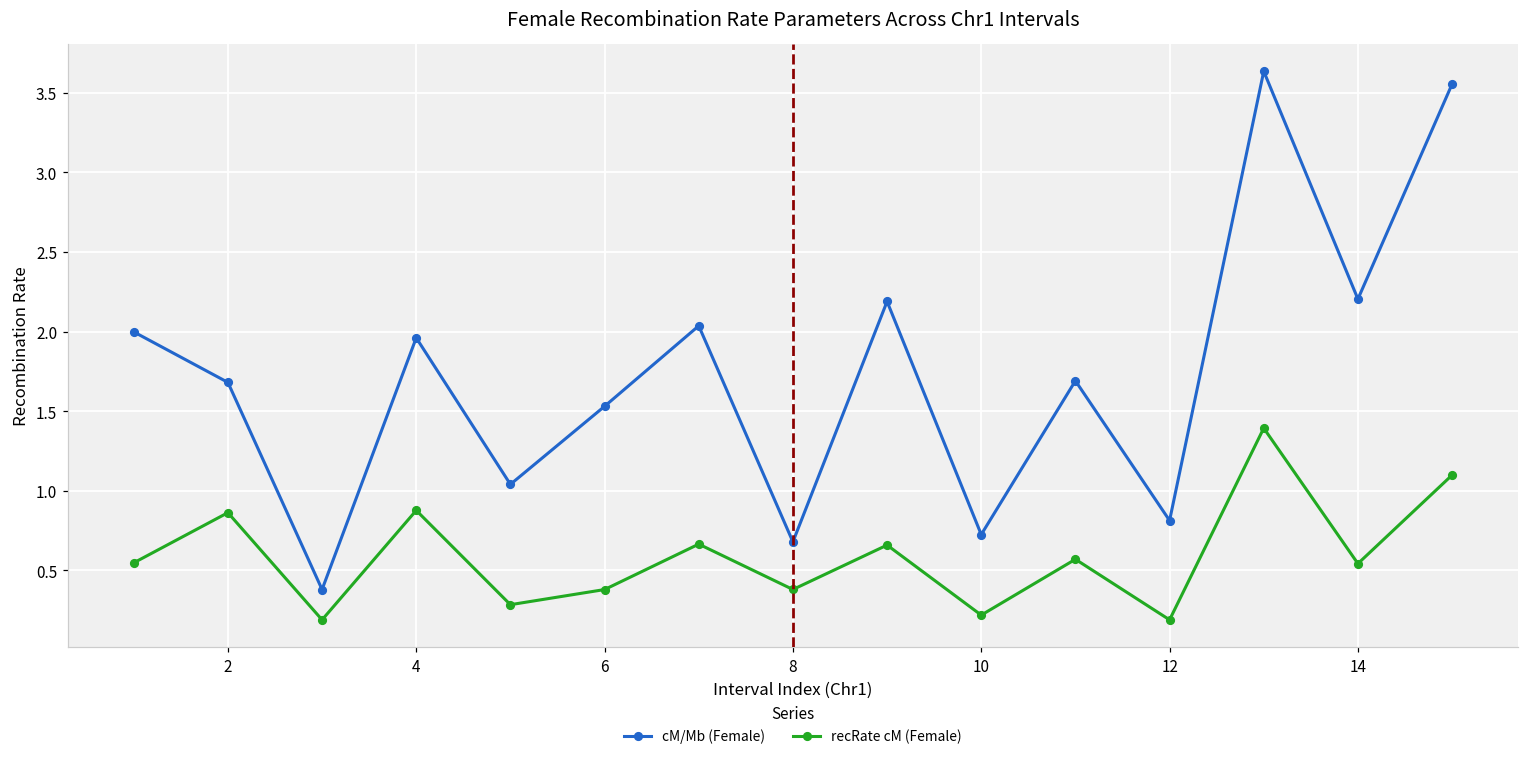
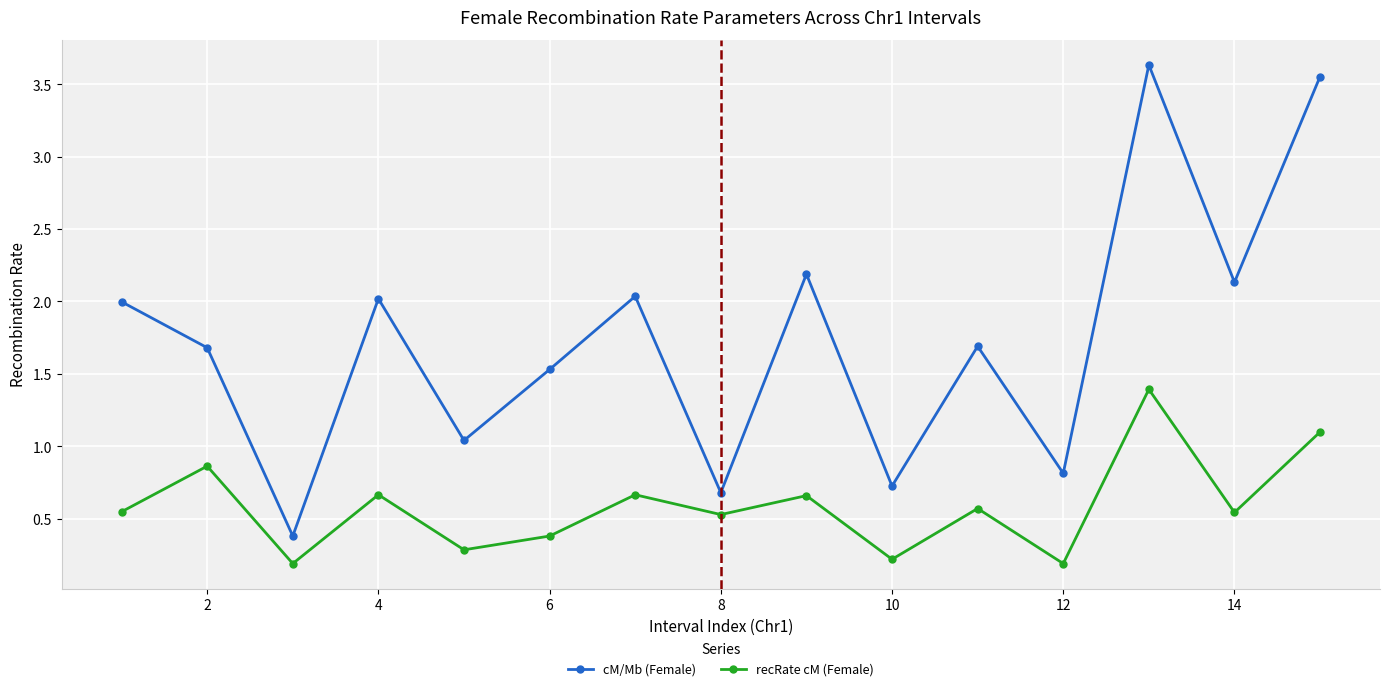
  {
    "cM/Mb (Female)": {
      "2": 1.68,
-     "4": 1.96,
+     "4": 2.02,
      "6": 1.53,
      "8": 0.68,
      "10": 0.73,
      "12": 0.81,
-     "14": 2.20
+     "14": 2.13
    },
    "recRate cM (Female)": {
      "2": 0.86,
-     "4": 0.88,
+     "4": 0.67,
      "6": 0.38,
-     "8": 0.38,
+     "8": 0.53,
      "10": 0.22,
      "12": 0.19,
      "14": 0.54
    }
  }
